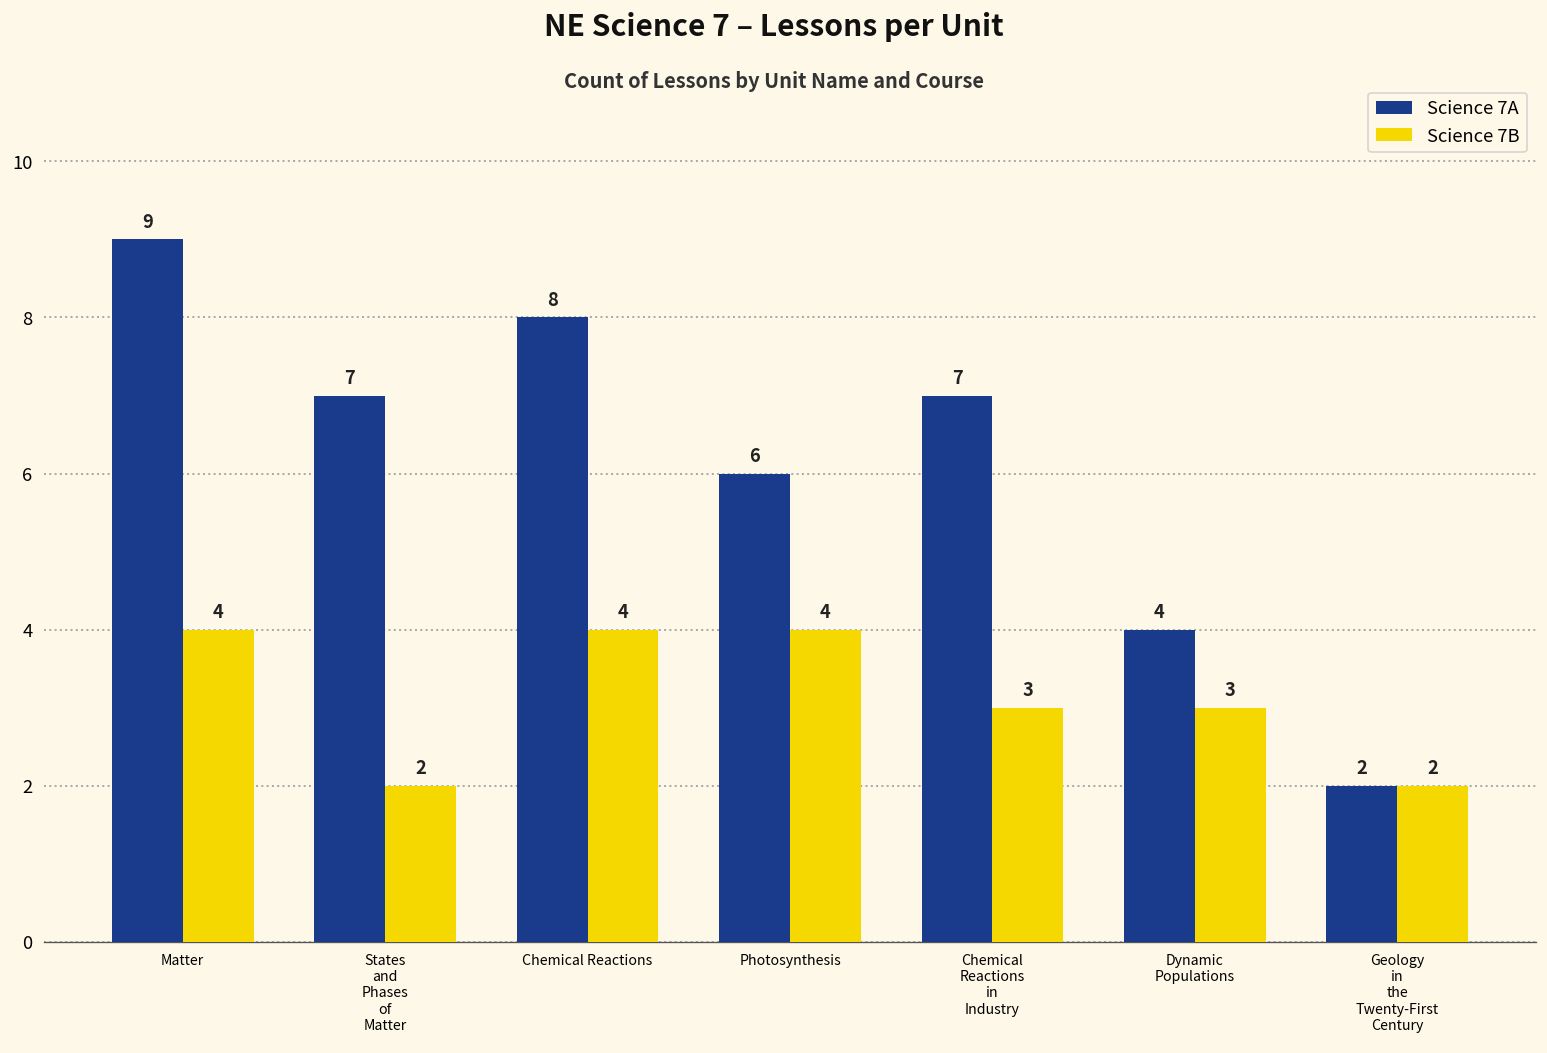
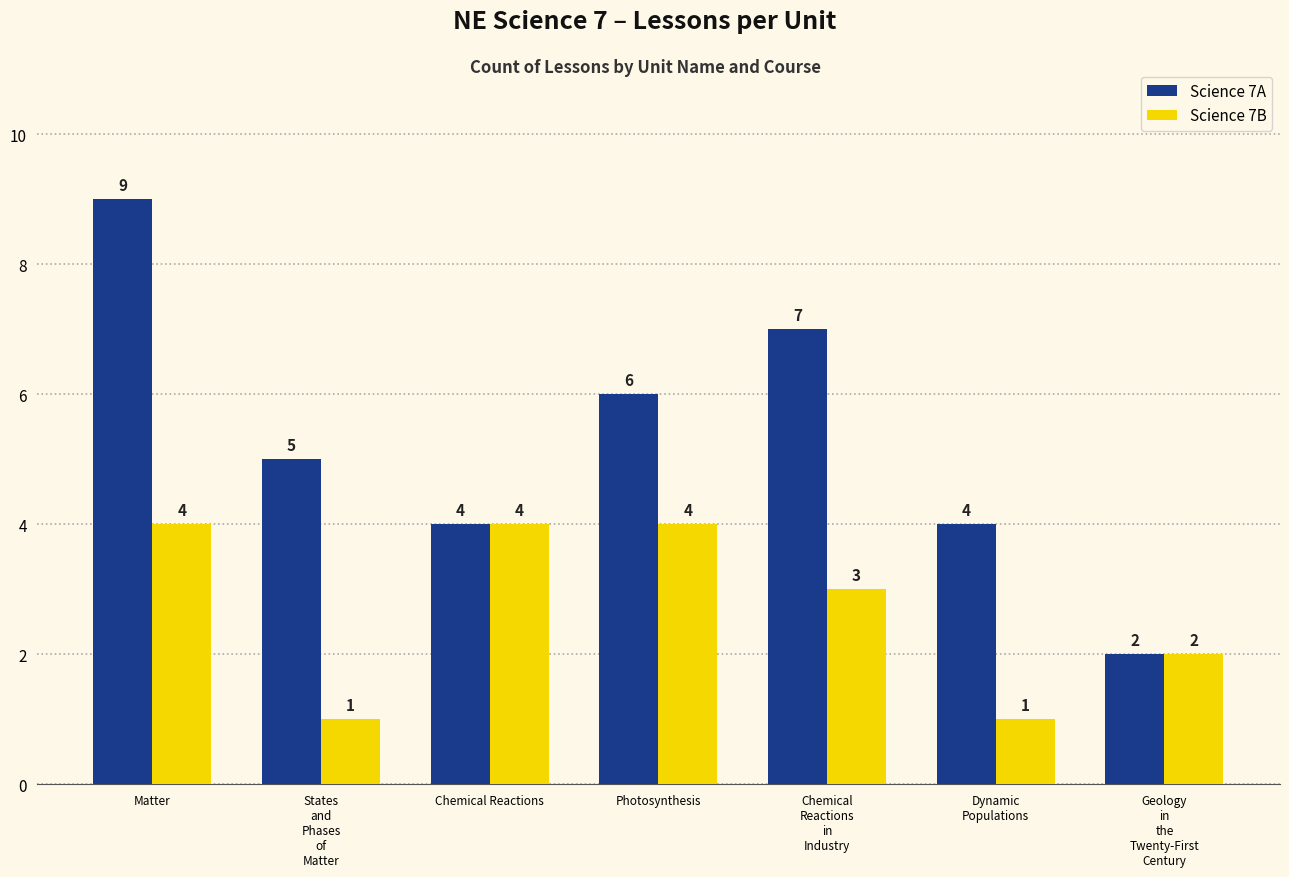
  {
    "Science 7A": {
      "Matter": 9,
-     "States and Phases of Matter": 7,
-     "Chemical Reactions": 8,
+     "States and Phases of Matter": 5,
+     "Chemical Reactions": 4,
      "Photosynthesis": 6,
      "Chemical Reactions in Industry": 7,
      "Dynamic Populations": 4,
      "Geology in the Twenty-First Century": 2
    },
    "Science 7B": {
      "Matter": 4,
-     "States and Phases of Matter": 2,
+     "States and Phases of Matter": 1,
      "Chemical Reactions": 4,
      "Photosynthesis": 4,
      "Chemical Reactions in Industry": 3,
-     "Dynamic Populations": 3,
+     "Dynamic Populations": 1,
      "Geology in the Twenty-First Century": 2
    }
  }
